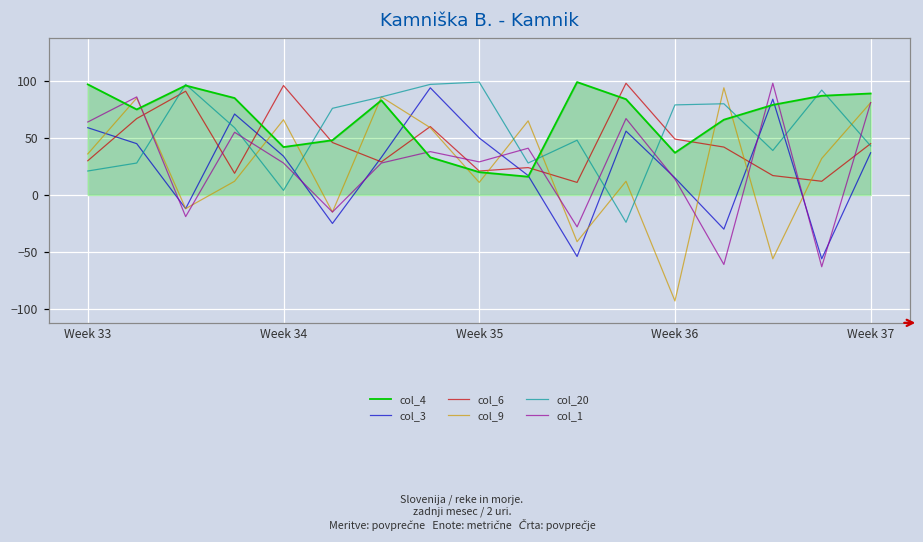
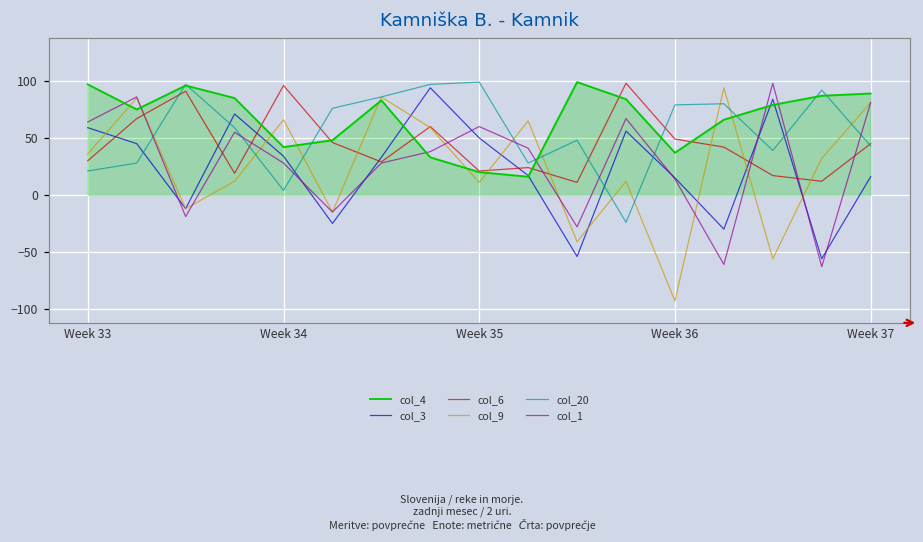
  {
    "col_4": {
      "Week 33": 97,
      "Week 34": 42,
      "Week 36": 37,
      "Week 37": 89
    },
    "col_3": {
      "Week 33": 59,
      "Week 34": 34,
      "Week 35": 50,
-     "Week 37": 37
+     "Week 37": 16
    },
    "col_6": {
      "Week 33": 30,
      "Week 34": 96,
      "Week 36": 49
    },
    "col_9": {
      "Week 33": 36,
      "Week 34": 66,
      "Week 35": 11,
      "Week 36": -93
    },
    "col_20": {
      "Week 33": 21,
      "Week 34": 4,
      "Week 35": 99,
      "Week 36": 79
    },
    "col_1": {
      "Week 33": 64,
      "Week 34": 28,
-     "Week 35": 29
+     "Week 35": 60
    }
  }
